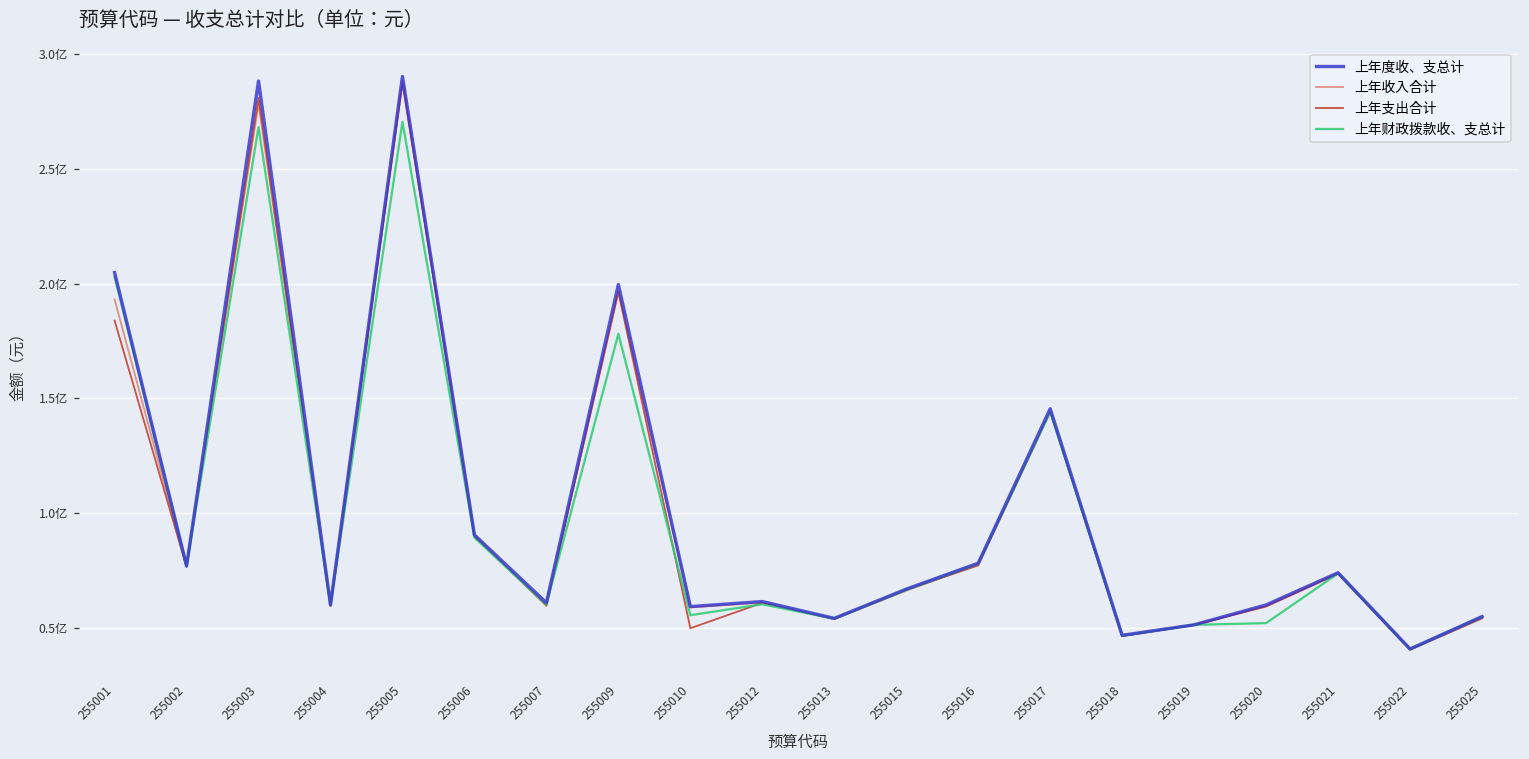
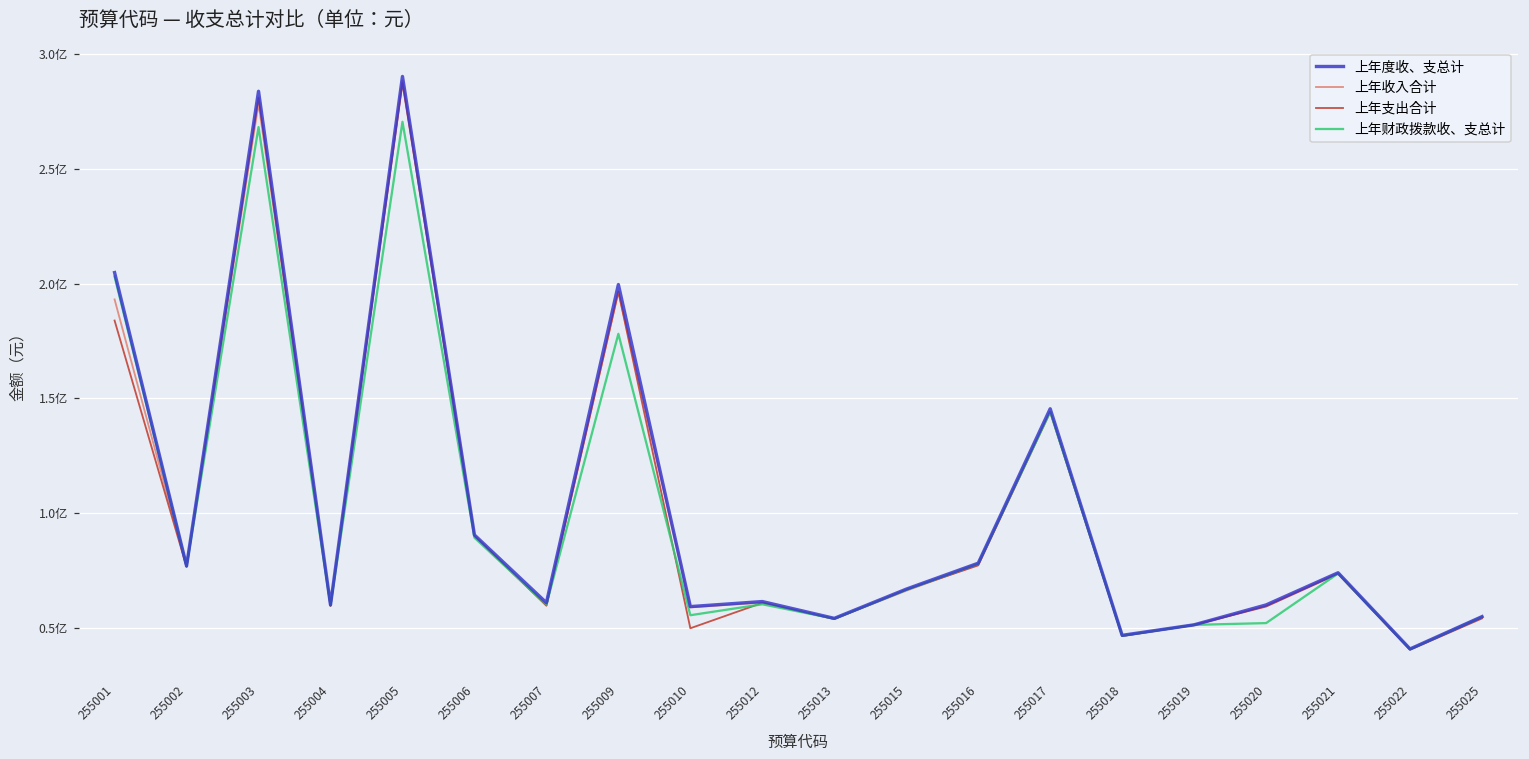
  {
    "上年度收、支总计": {
      "255001": "2.05亿",
-     "255003": "2.88亿",
+     "255003": "2.84亿",
      "255005": "2.90亿",
      "255009": "2.00亿",
      "255017": "1.45亿"
    },
    "上年收入合计": {
      "255001": "1.93亿",
      "255003": "2.78亿"
    },
    "上年支出合计": {
      "255001": "1.84亿",
      "255003": "2.81亿",
      "255010": "0.50亿"
    },
    "上年财政拨款收、支总计": {
      "255001": "2.03亿",
      "255003": "2.68亿",
      "255005": "2.70亿",
      "255009": "1.78亿",
      "255010": "0.56亿",
      "255020": "0.52亿"
    }
  }
